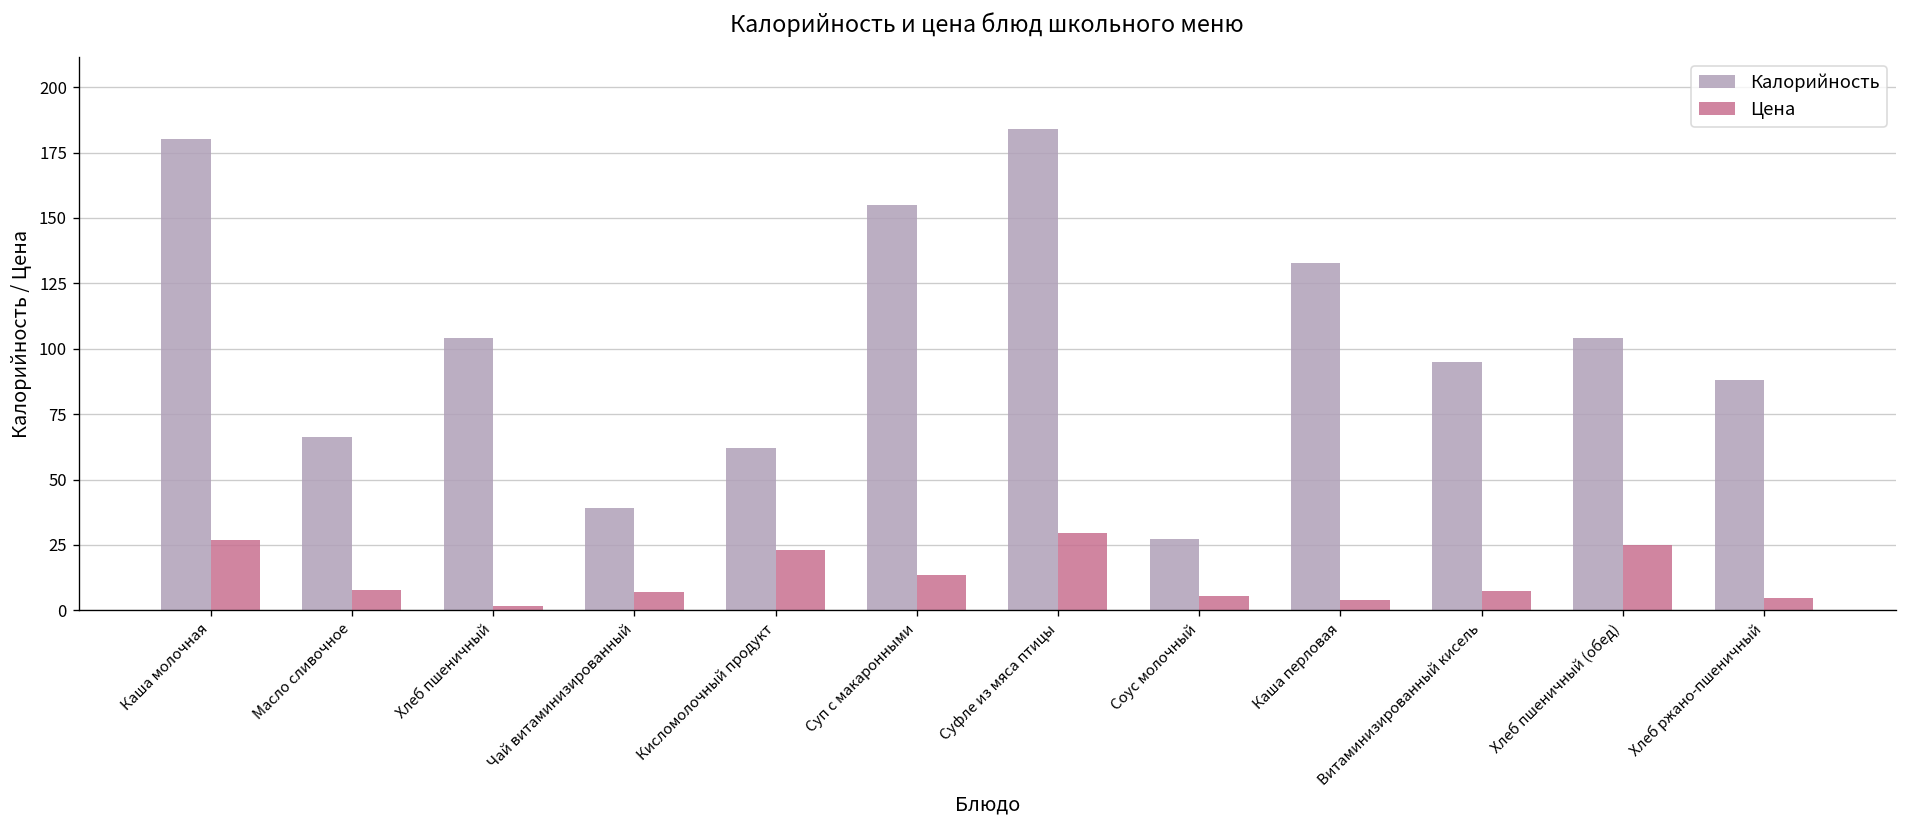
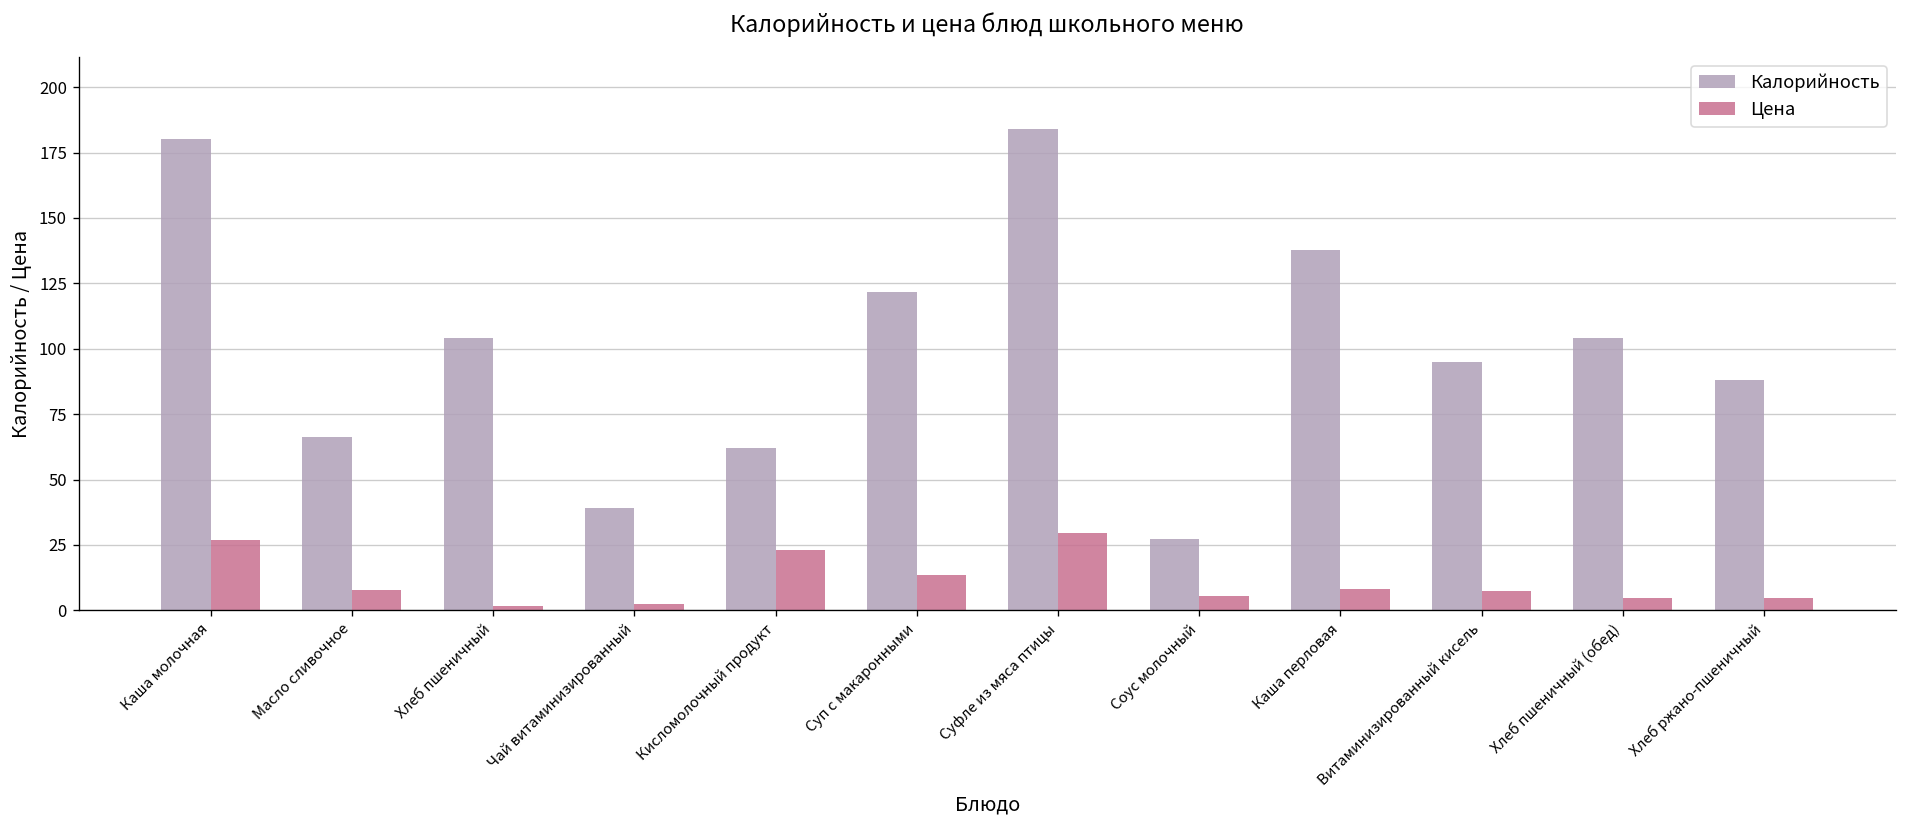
  {
    "Калорийность": {
      "Каша молочная": 180,
      "Масло сливочное": 66,
      "Хлеб пшеничный": 104,
      "Чай витаминизированный": 39,
      "Кисломолочный продукт": 62,
-     "Суп с макаронными": 155,
+     "Суп с макаронными": 122,
      "Суфле из мяса птицы": 184,
      "Соус молочный": 27,
-     "Каша перловая": 133,
+     "Каша перловая": 138,
      "Витаминизированный кисель": 95,
      "Хлеб пшеничный (обед)": 104,
      "Хлеб ржано-пшеничный": 88
    },
    "Цена": {
      "Каша молочная": 27,
      "Масло сливочное": 8,
      "Хлеб пшеничный": 2,
-     "Чай витаминизированный": 7,
+     "Чай витаминизированный": 2,
      "Кисломолочный продукт": 23,
      "Суп с макаронными": 14,
      "Суфле из мяса птицы": 29,
      "Соус молочный": 6,
-     "Каша перловая": 4,
+     "Каша перловая": 8,
      "Витаминизированный кисель": 7,
-     "Хлеб пшеничный (обед)": 25,
+     "Хлеб пшеничный (обед)": 5,
      "Хлеб ржано-пшеничный": 5
    }
  }
